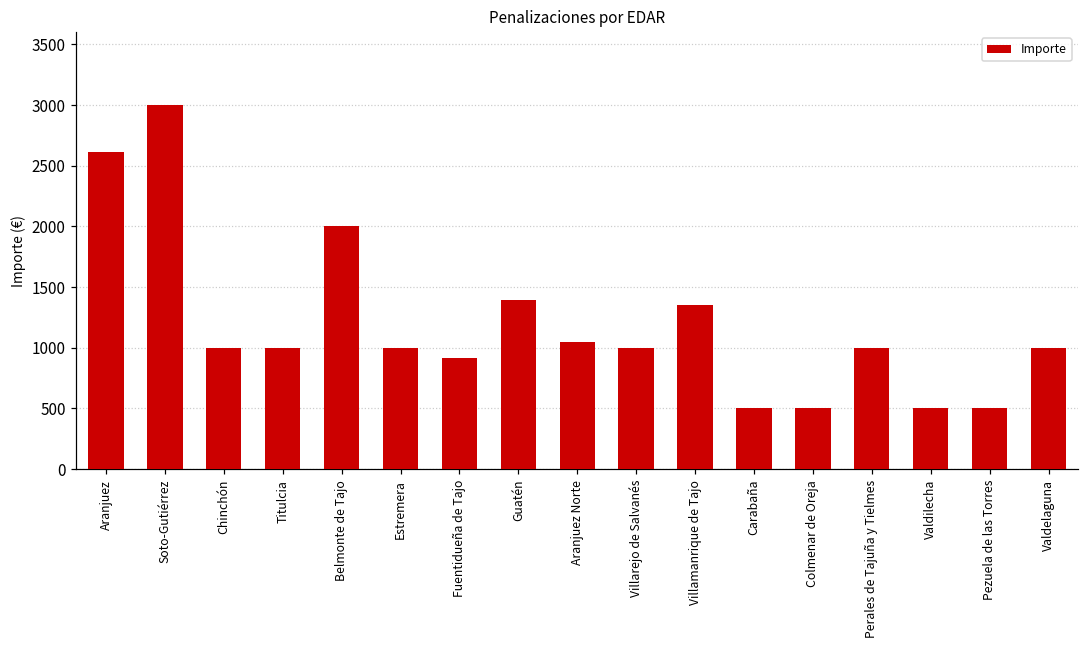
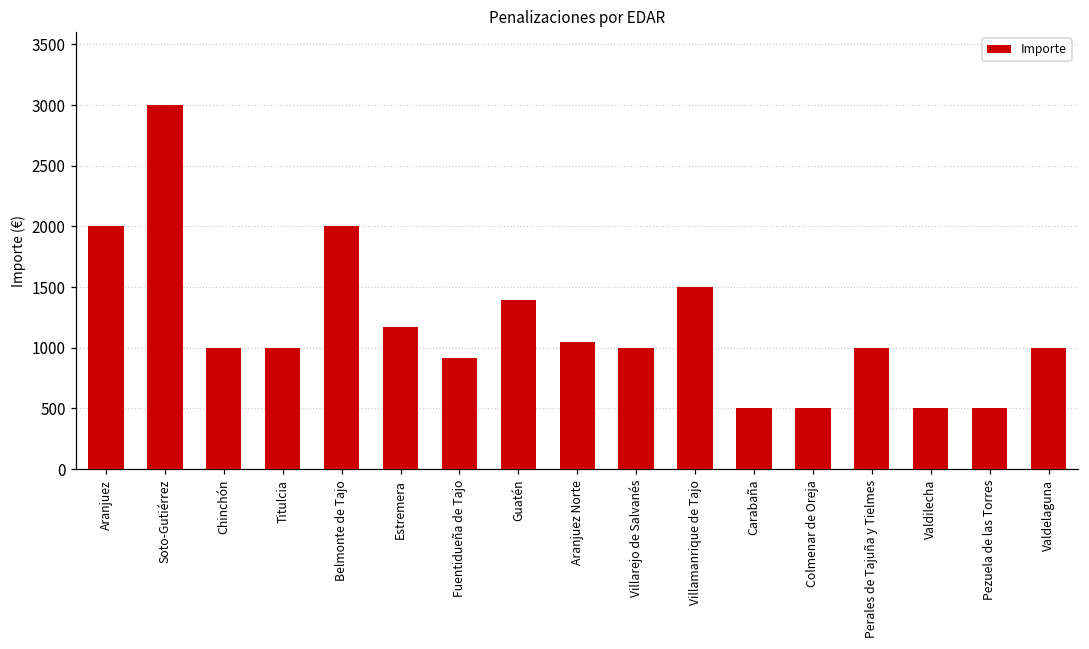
  {
-   "Aranjuez": 2620,
+   "Aranjuez": 2000,
    "Soto-Gutiérrez": 3000,
    "Chinchón": 1000,
    "Titulcia": 1000,
    "Belmonte de Tajo": 2000,
-   "Estremera": 1000,
+   "Estremera": 1170,
    "Fuentidueña de Tajo": 920,
    "Guatén": 1400,
    "Aranjuez Norte": 1050,
    "Villarejo de Salvanés": 1000,
-   "Villamanrique de Tajo": 1350,
+   "Villamanrique de Tajo": 1500,
    "Carabaña": 500,
    "Colmenar de Oreja": 500,
    "Perales de Tajuña y Tielmes": 1000,
    "Valdilecha": 500,
    "Pezuela de las Torres": 500,
    "Valdelaguna": 1000
  }
